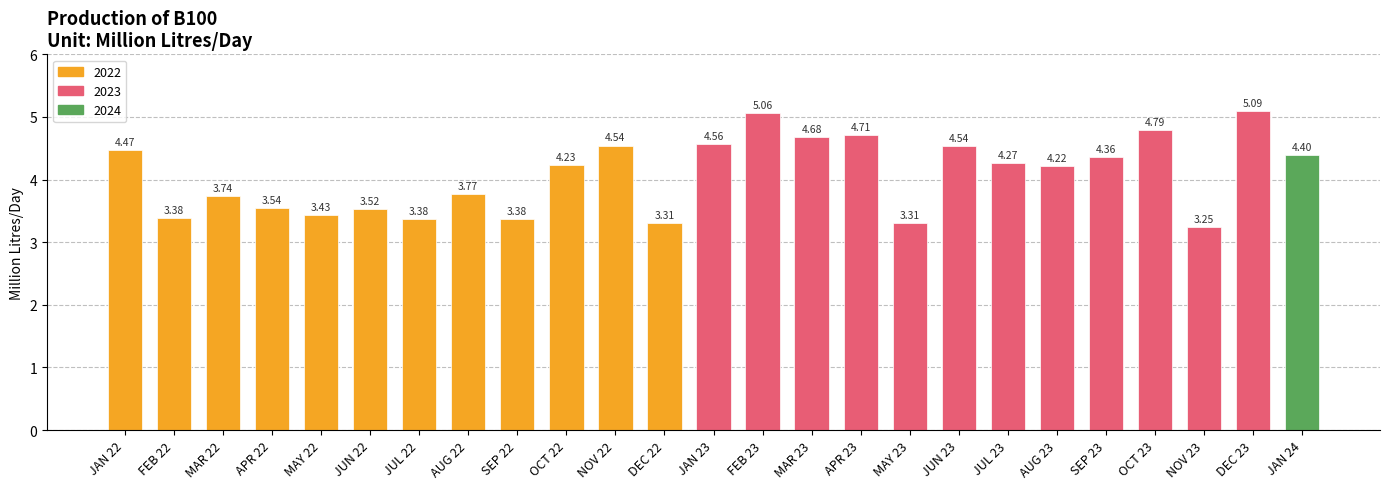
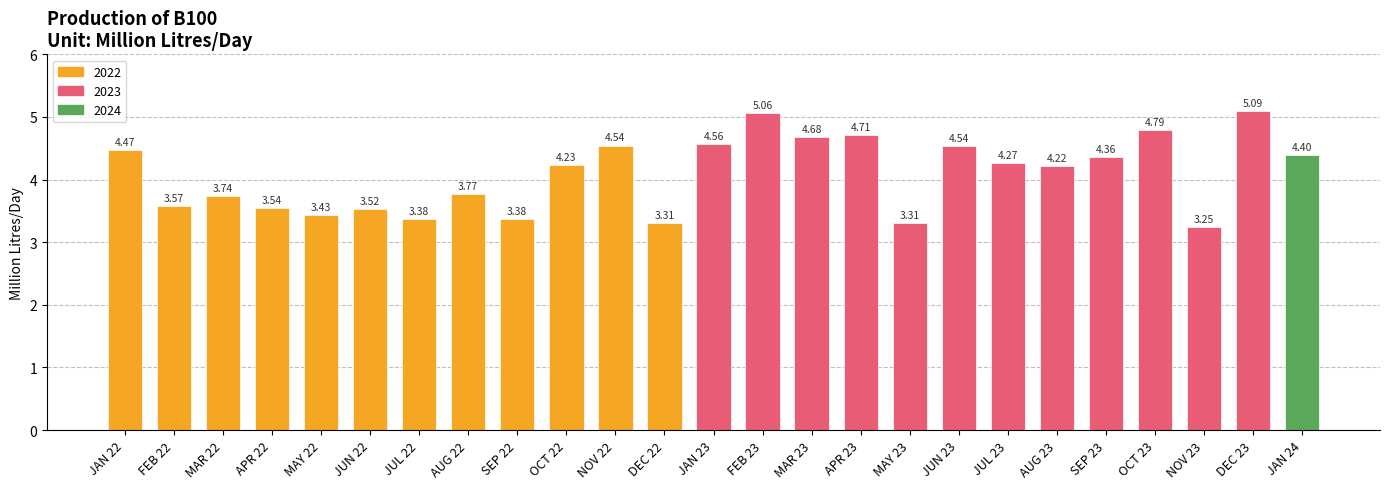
  {
    "JAN 22": 4.47,
-   "FEB 22": 3.38,
+   "FEB 22": 3.57,
    "MAR 22": 3.74,
    "APR 22": 3.54,
    "MAY 22": 3.43,
    "JUN 22": 3.52,
    "JUL 22": 3.38,
    "AUG 22": 3.77,
    "SEP 22": 3.38,
    "OCT 22": 4.23,
    "NOV 22": 4.54,
    "DEC 22": 3.31,
    "JAN 23": 4.56,
    "FEB 23": 5.06,
    "MAR 23": 4.68,
    "APR 23": 4.71,
    "MAY 23": 3.31,
    "JUN 23": 4.54,
    "JUL 23": 4.27,
    "AUG 23": 4.22,
    "SEP 23": 4.36,
    "OCT 23": 4.79,
    "NOV 23": 3.25,
    "DEC 23": 5.09,
    "JAN 24": 4.40
  }
